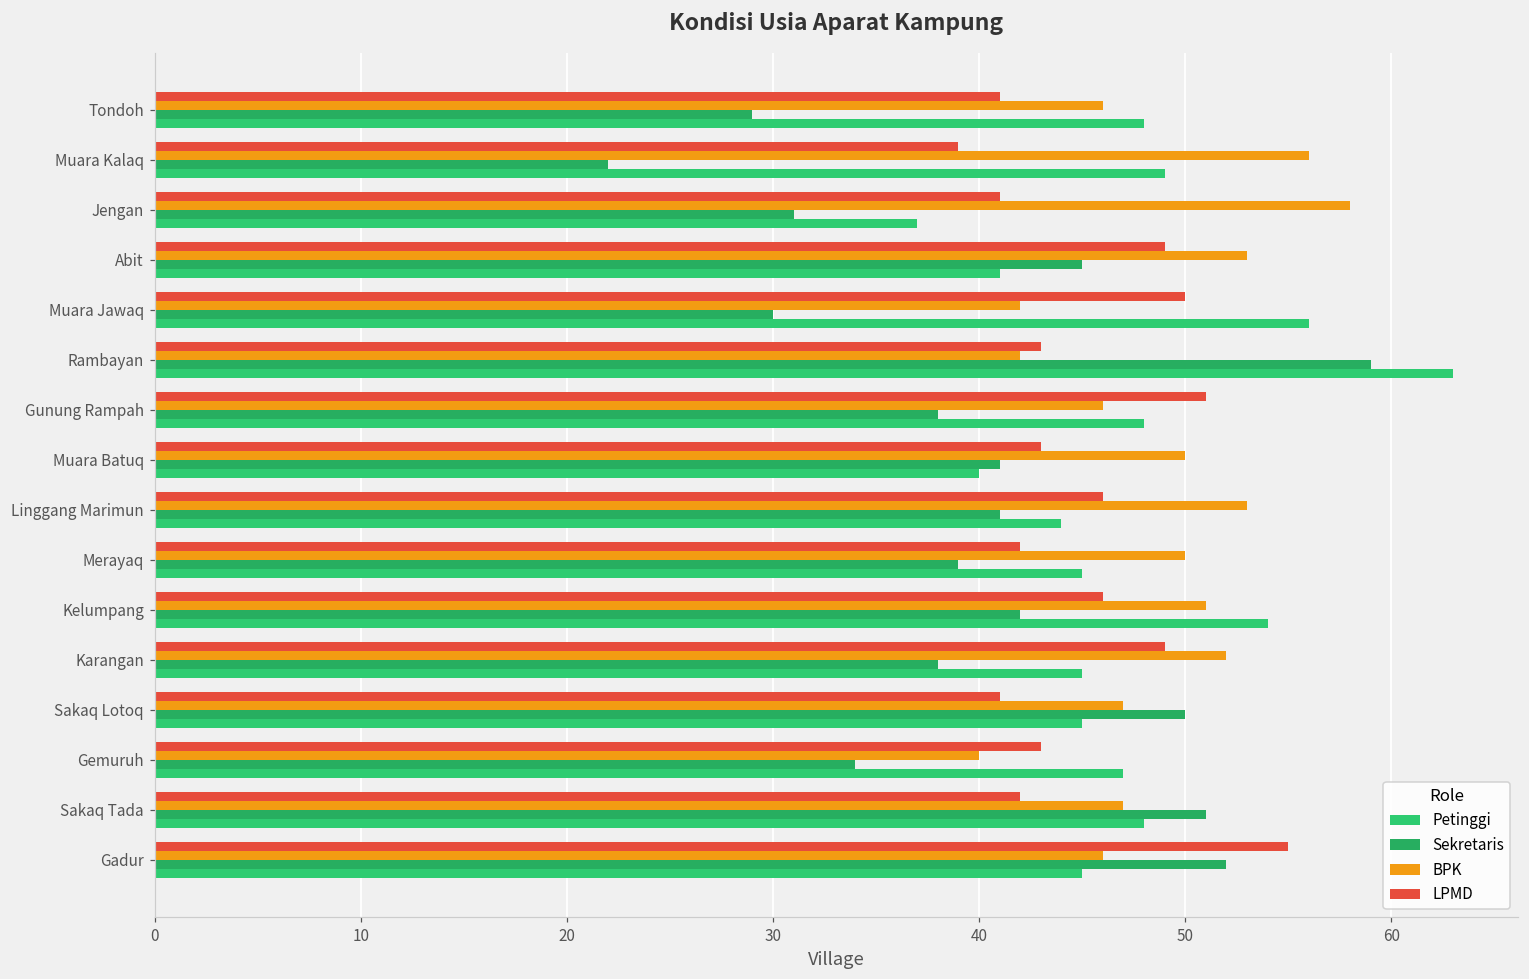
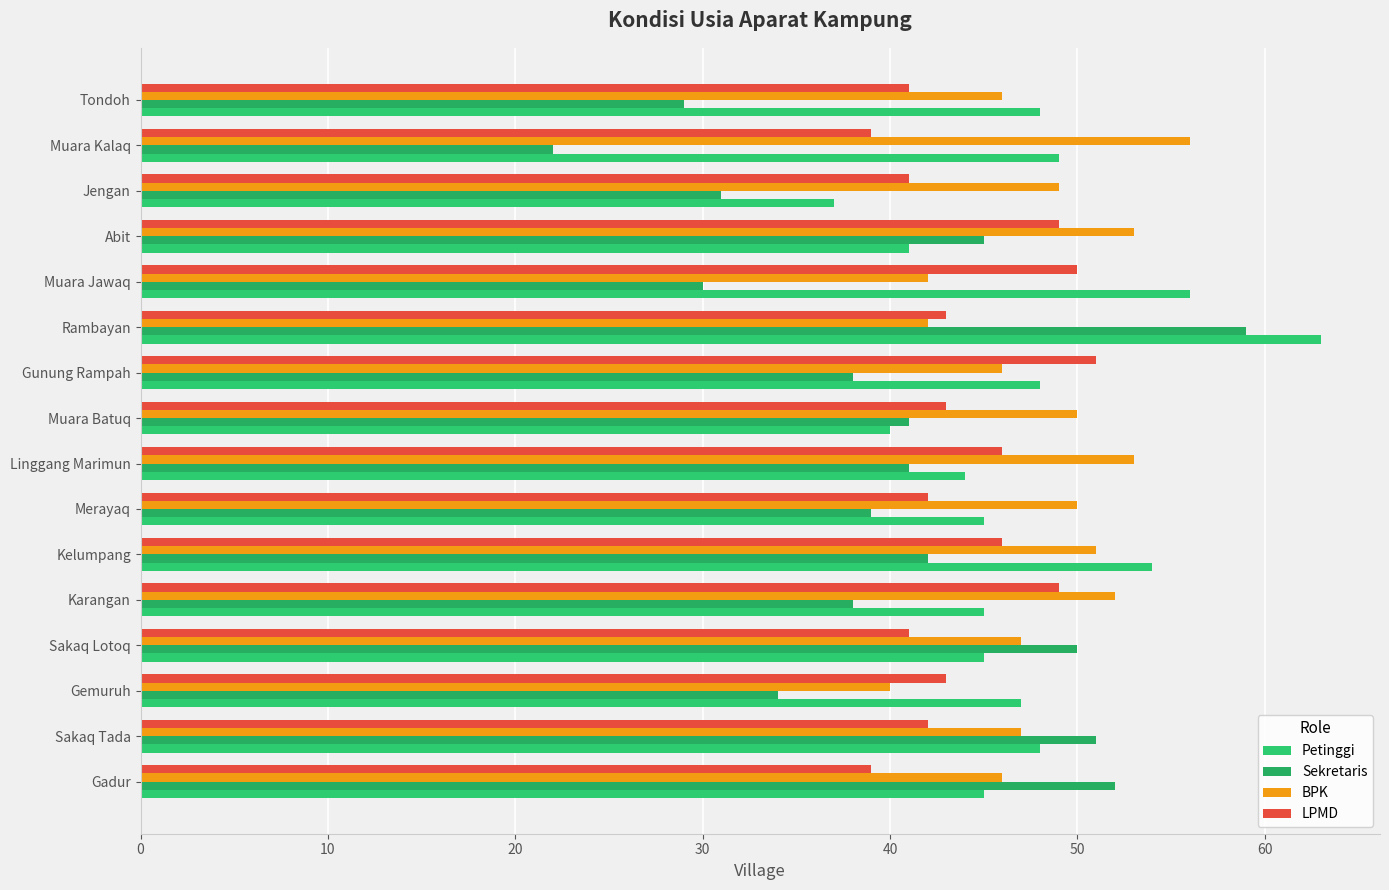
  {
    "BPK": {
      "Tondoh": 46,
      "Muara Kalaq": 56,
-     "Jengan": 58,
+     "Jengan": 49,
      "Abit": 53,
      "Muara Jawaq": 42,
      "Rambayan": 42,
      "Gunung Rampah": 46,
      "Muara Batuq": 50,
      "Linggang Marimun": 53,
      "Merayaq": 50,
      "Kelumpang": 51,
      "Karangan": 52,
      "Sakaq Lotoq": 47,
      "Gemuruh": 40,
      "Sakaq Tada": 47,
      "Gadur": 46
    },
    "LPMD": {
      "Tondoh": 41,
      "Muara Kalaq": 39,
      "Jengan": 41,
      "Abit": 49,
      "Muara Jawaq": 50,
      "Rambayan": 43,
      "Gunung Rampah": 51,
      "Muara Batuq": 43,
      "Linggang Marimun": 46,
      "Merayaq": 42,
      "Kelumpang": 46,
      "Karangan": 49,
      "Sakaq Lotoq": 41,
      "Gemuruh": 43,
      "Sakaq Tada": 42,
-     "Gadur": 55
+     "Gadur": 39
    }
  }
